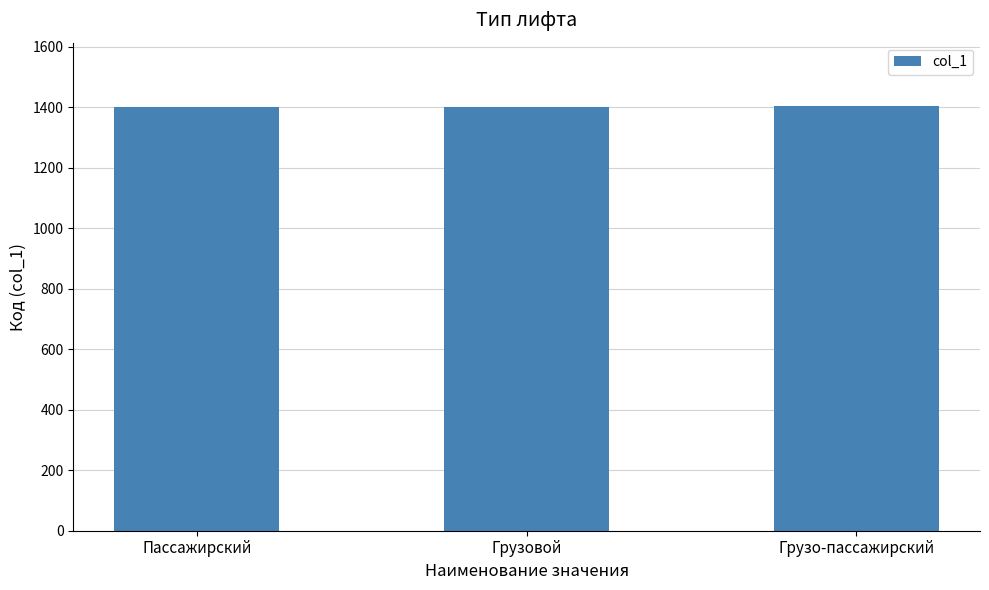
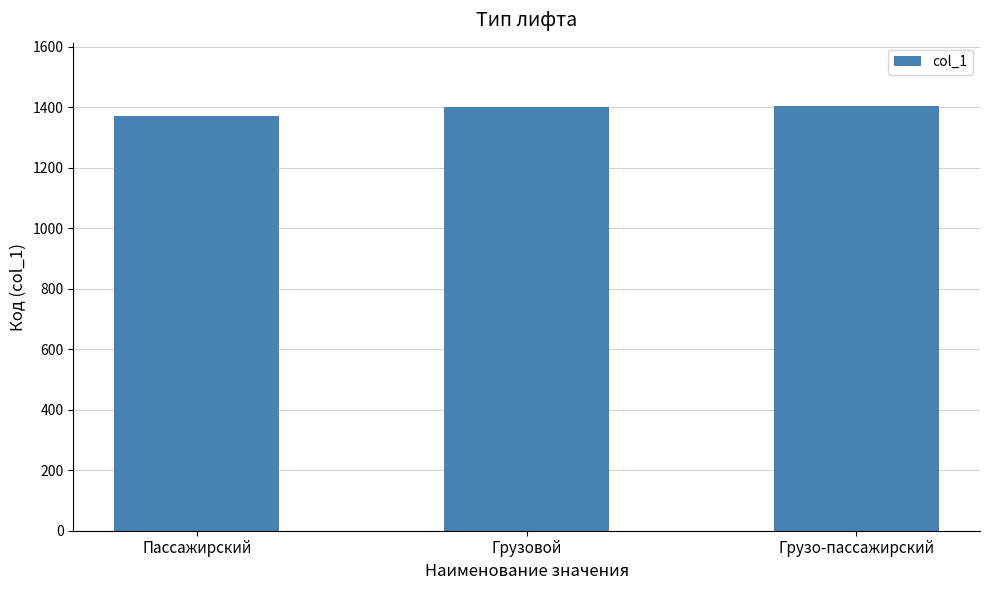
  {
-   "Пассажирский": 1400,
+   "Пассажирский": 1370,
    "Грузовой": 1400,
    "Грузо-пассажирский": 1400
  }
